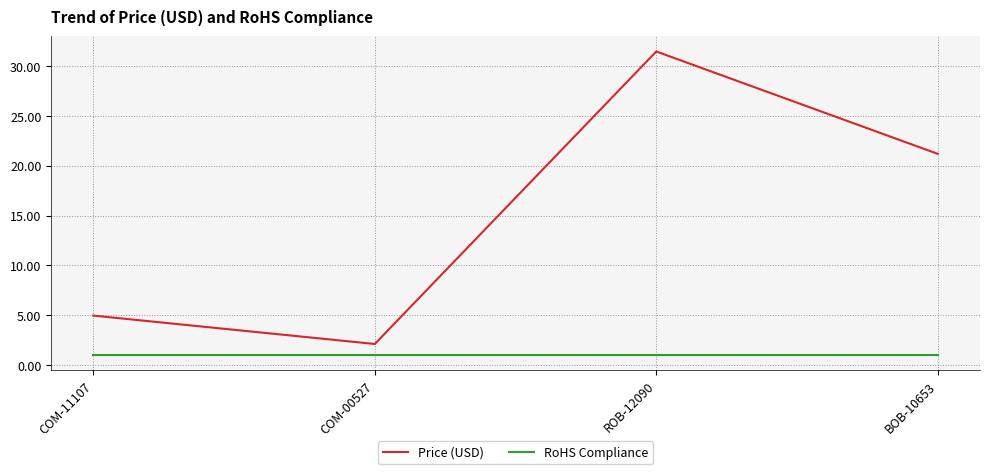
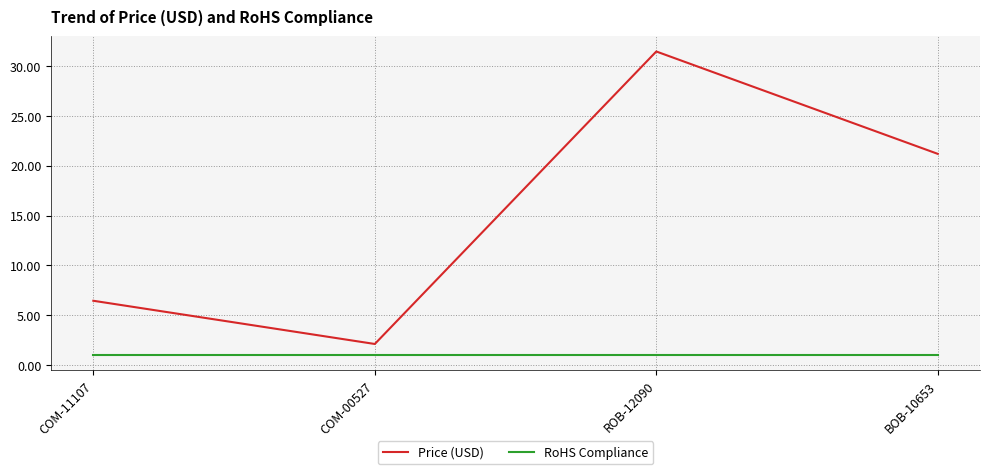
  {
    "Price (USD)": {
-     "COM-11107": 5,
+     "COM-11107": 6,
      "COM-00527": 2,
      "ROB-12090": 31,
      "BOB-10653": 21
    },
    "RoHS Compliance": {
      "COM-11107": 1,
      "COM-00527": 1,
      "ROB-12090": 1,
      "BOB-10653": 1
    }
  }
